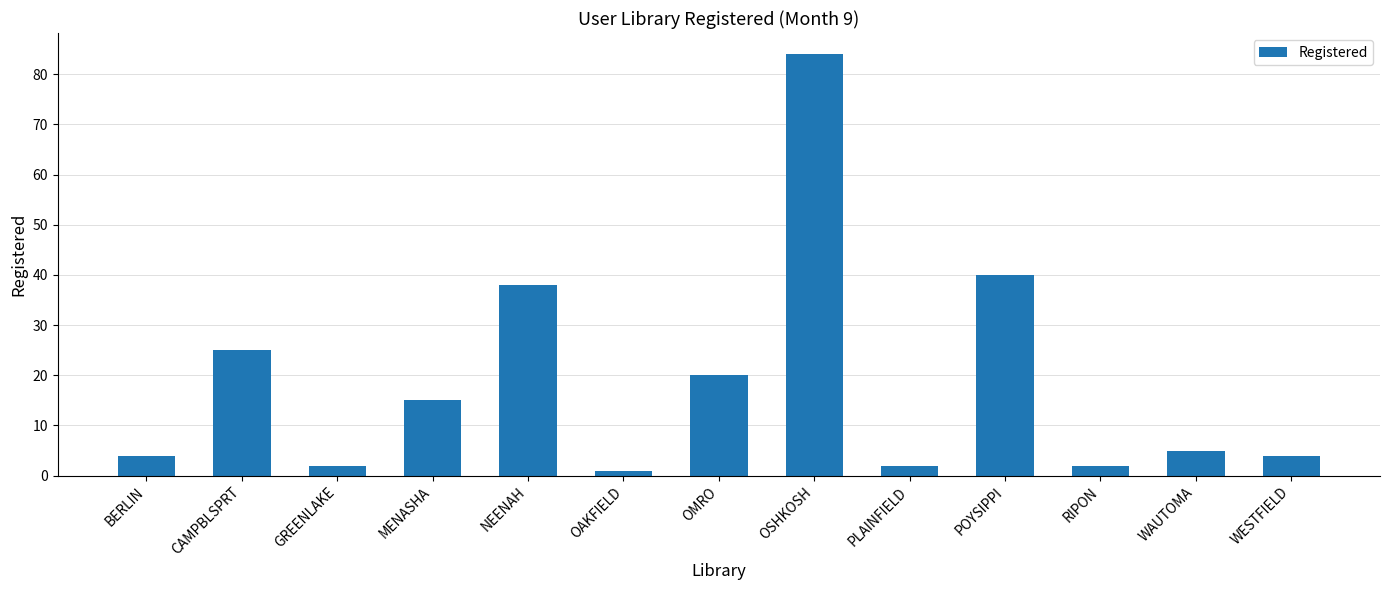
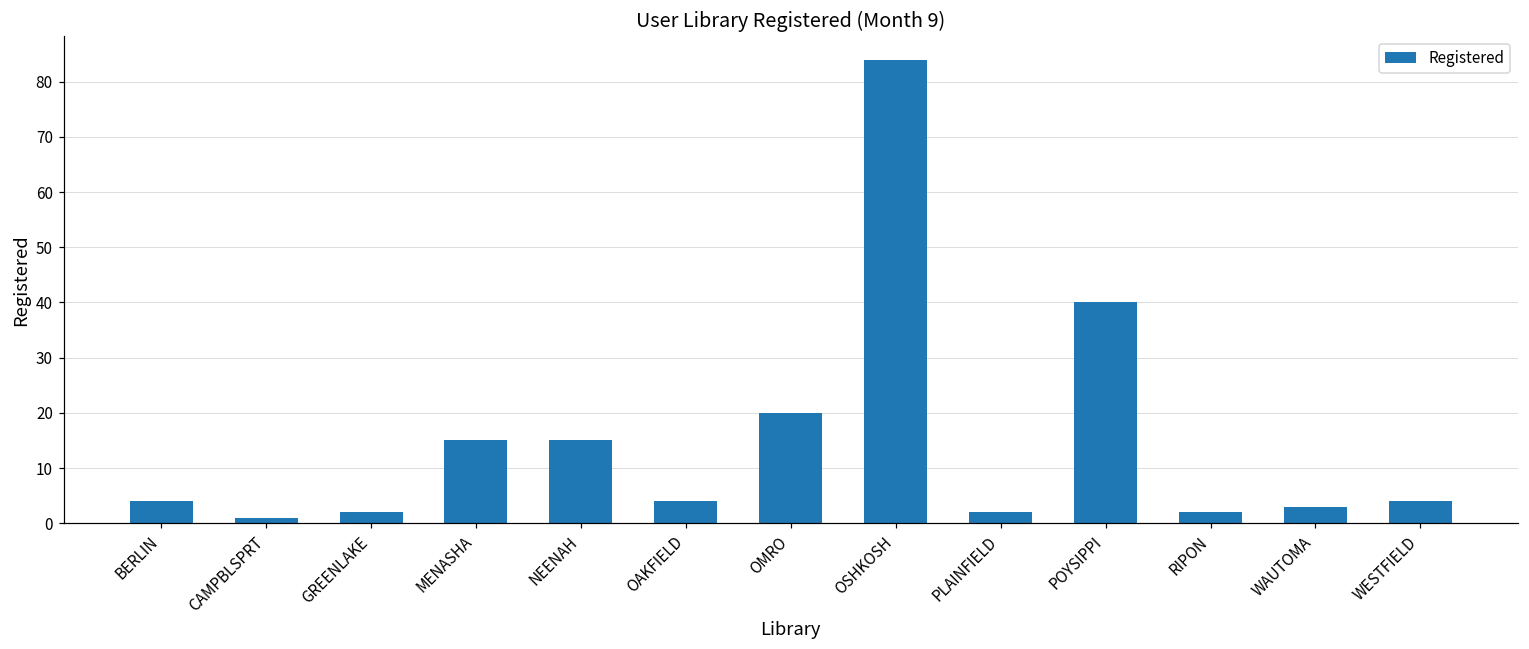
  {
    "BERLIN": 4,
-   "CAMPBLSPRT": 25,
+   "CAMPBLSPRT": 1,
    "GREENLAKE": 2,
    "MENASHA": 15,
-   "NEENAH": 38,
-   "OAKFIELD": 1,
+   "NEENAH": 15,
+   "OAKFIELD": 4,
    "OMRO": 20,
    "OSHKOSH": 84,
    "PLAINFIELD": 2,
    "POYSIPPI": 40,
    "RIPON": 2,
-   "WAUTOMA": 5,
+   "WAUTOMA": 3,
    "WESTFIELD": 4
  }
